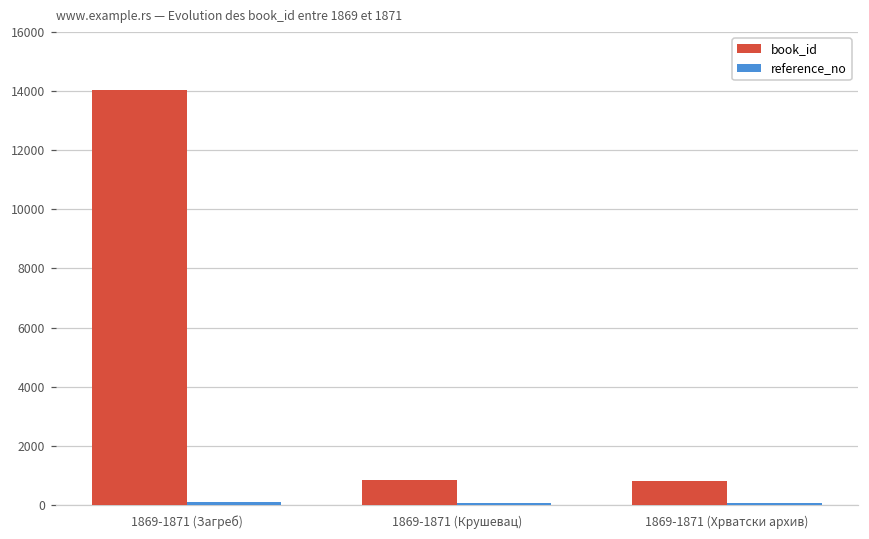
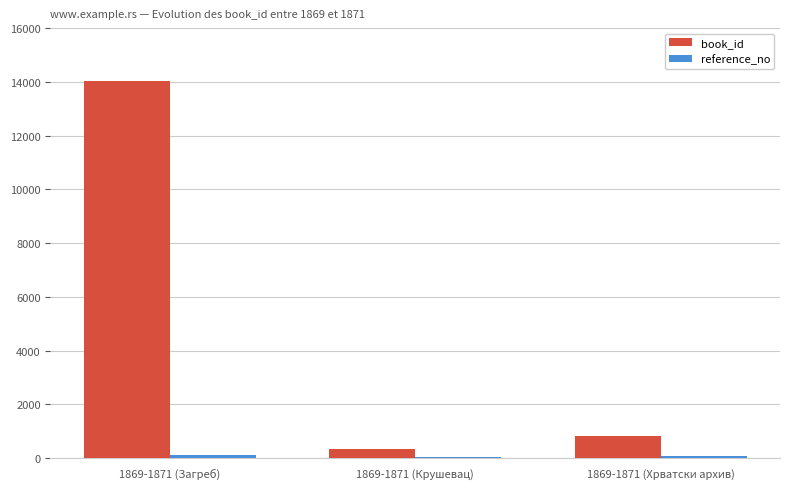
  {
    "book_id": {
      "1869-1871 (Загреб)": 14000,
-     "1869-1871 (Крушевац)": 800,
+     "1869-1871 (Крушевац)": 400,
      "1869-1871 (Хрватски архив)": 800
    },
    "reference_no": {
      "1869-1871 (Загреб)": 100
    }
  }
